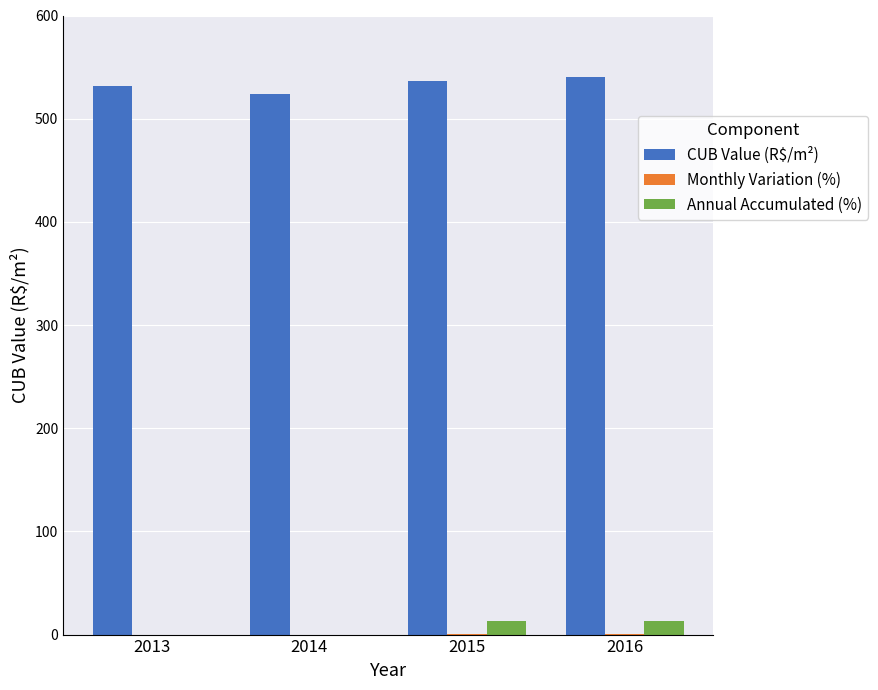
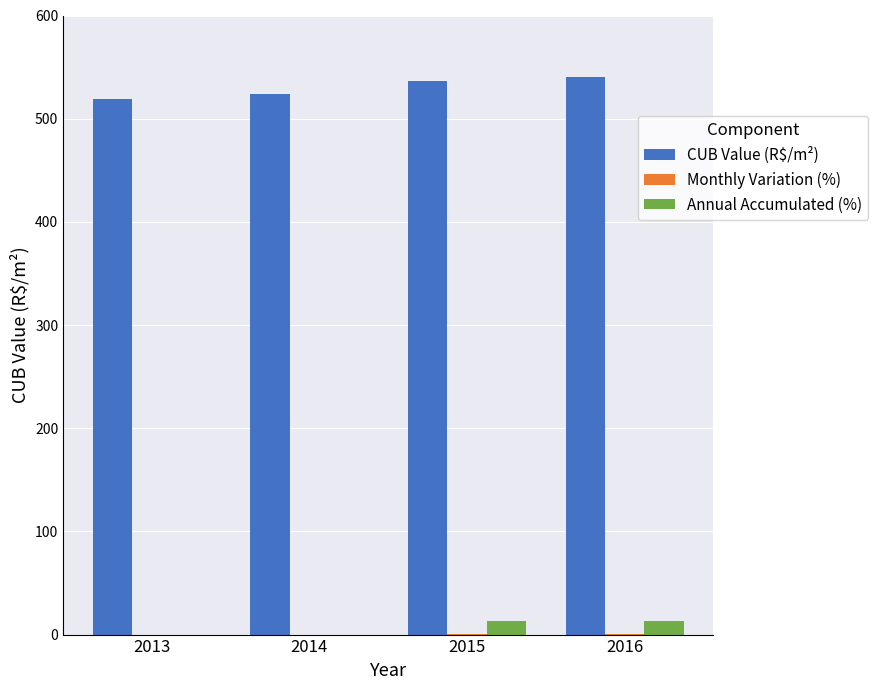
  {
    "CUB Value (R$/m²)": {
-     "2013": 532,
+     "2013": 519,
      "2014": 524,
      "2015": 537,
      "2016": 540
    },
    "Annual Accumulated (%)": {
      "2015": 13,
      "2016": 13
    }
  }
